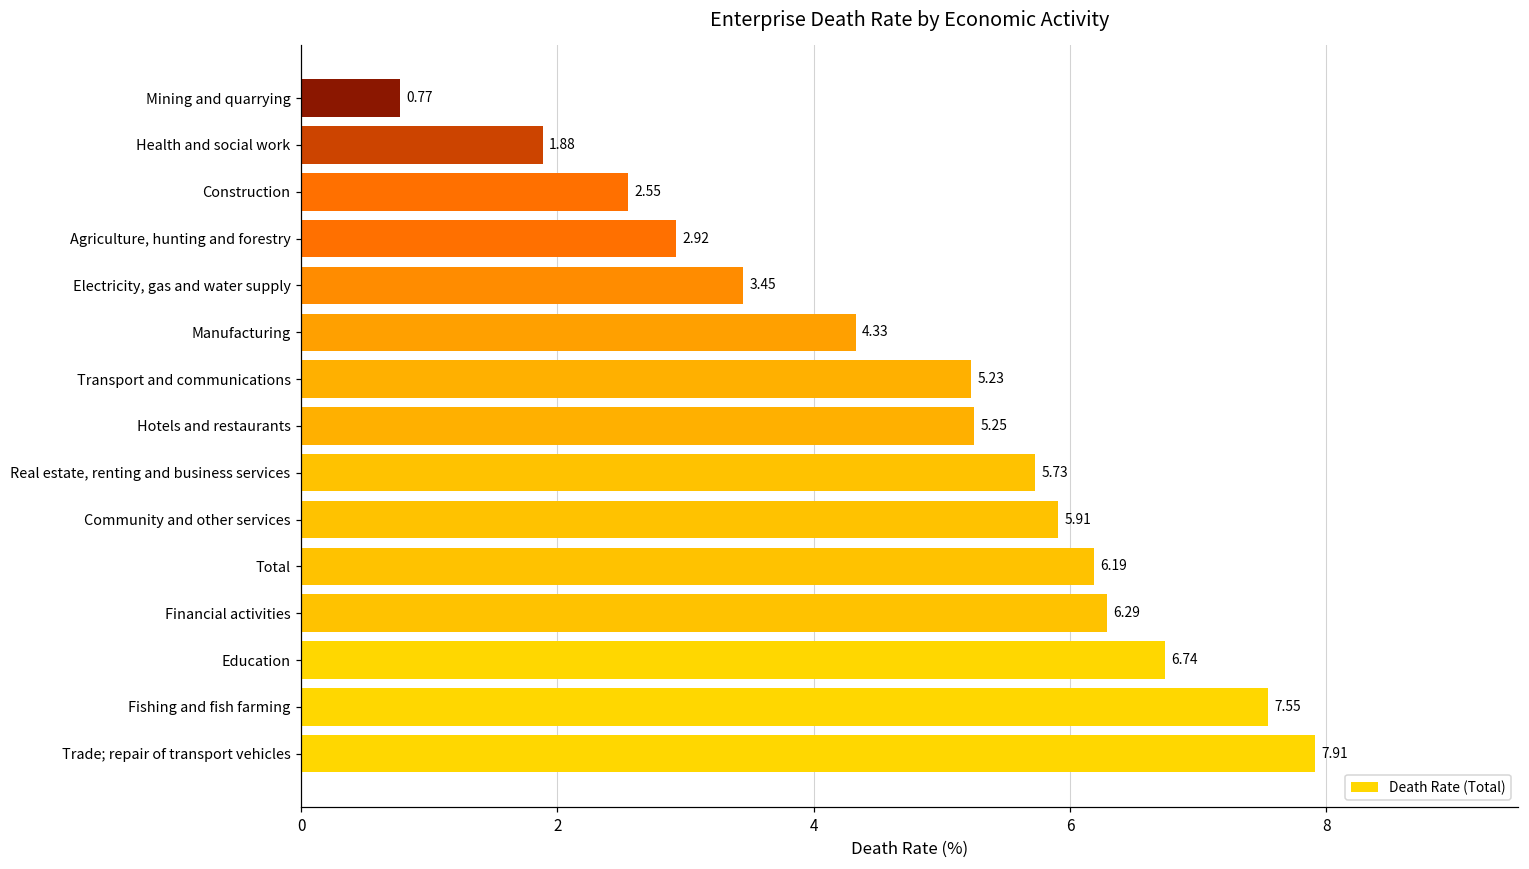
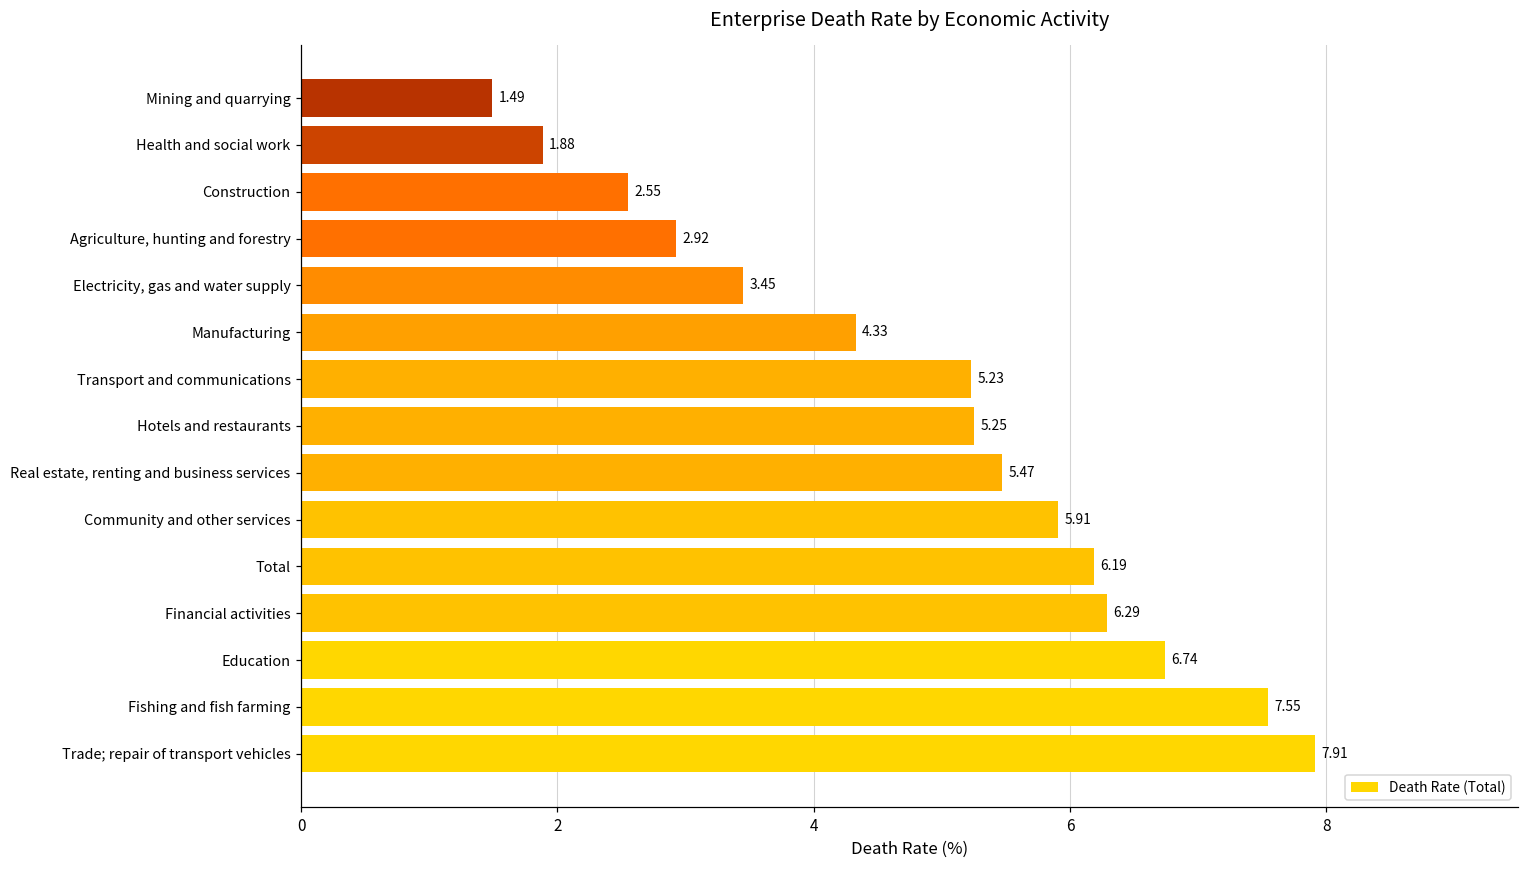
  {
-   "Mining and quarrying": 0.77,
+   "Mining and quarrying": 1.49,
    "Health and social work": 1.88,
    "Construction": 2.55,
    "Agriculture, hunting and forestry": 2.92,
    "Electricity, gas and water supply": 3.45,
    "Manufacturing": 4.33,
    "Transport and communications": 5.23,
    "Hotels and restaurants": 5.25,
-   "Real estate, renting and business services": 5.73,
+   "Real estate, renting and business services": 5.47,
    "Community and other services": 5.91,
    "Total": 6.19,
    "Financial activities": 6.29,
    "Education": 6.74,
    "Fishing and fish farming": 7.55,
    "Trade; repair of transport vehicles": 7.91
  }
